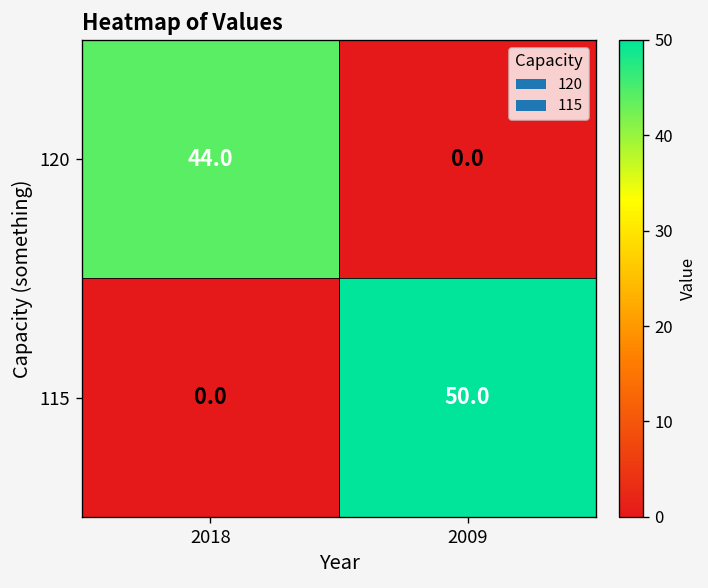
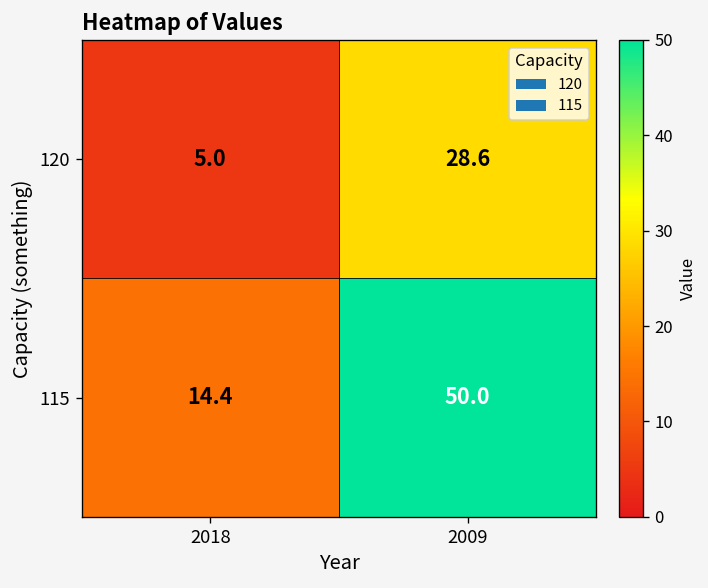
  {
    "120": {
-     "2018": 44.0,
-     "2009": 0.0
+     "2018": 5.0,
+     "2009": 28.6
    },
    "115": {
-     "2018": 0.0,
+     "2018": 14.4,
      "2009": 50.0
    }
  }
